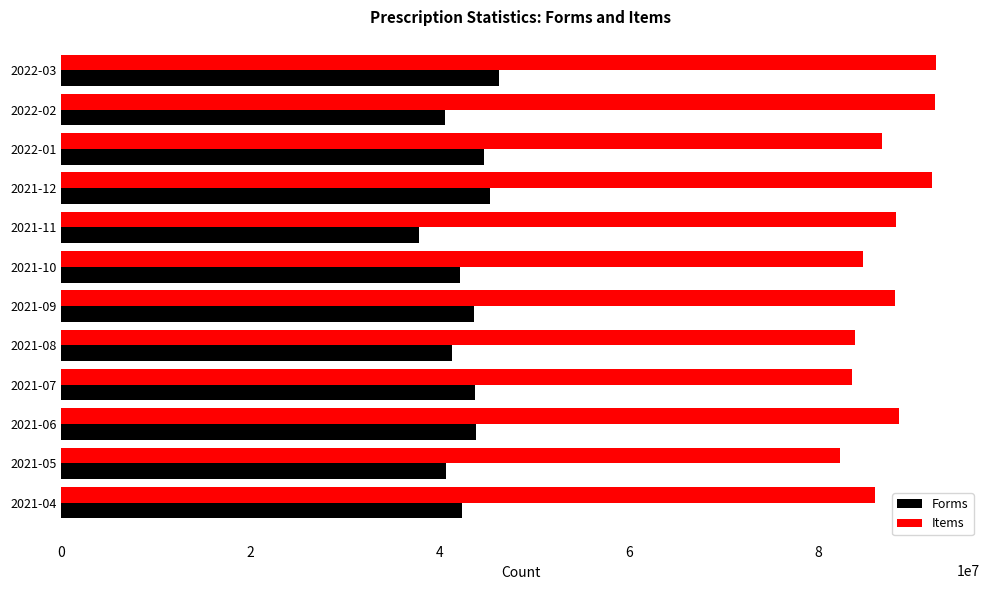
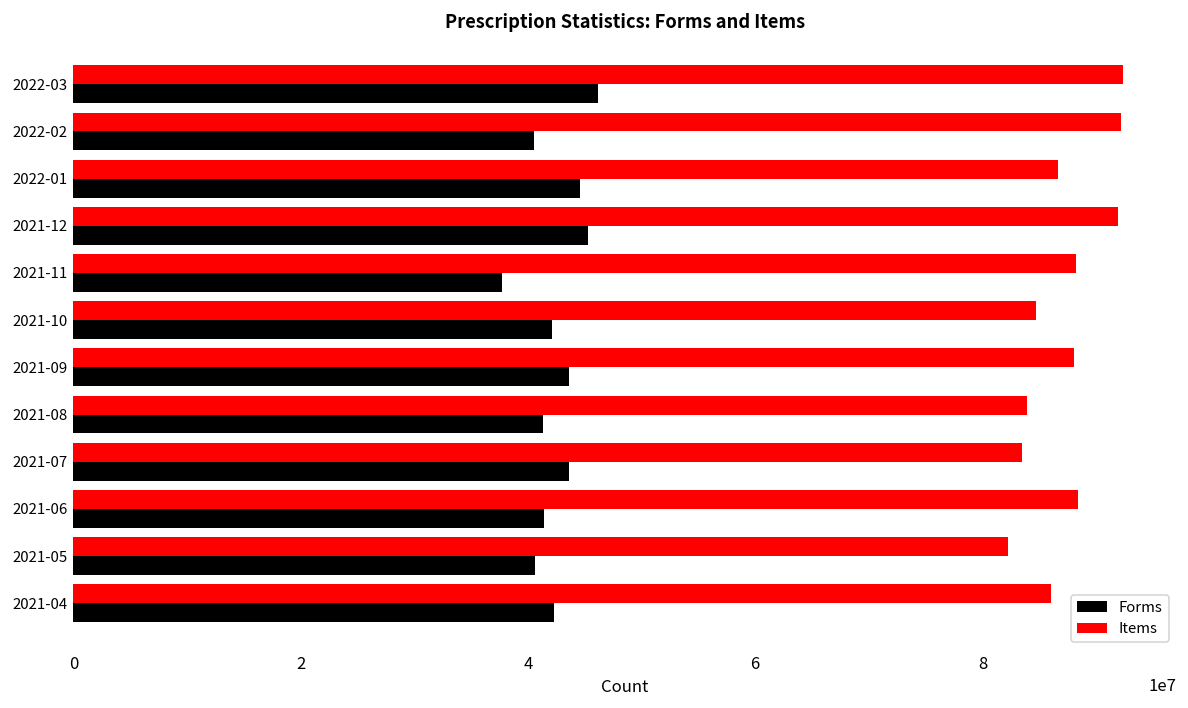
  {
    "Forms": {
      "2022-03": 46000000,
      "2022-02": 41000000,
      "2022-01": 45000000,
      "2021-12": 45000000,
      "2021-11": 38000000,
      "2021-10": 42000000,
      "2021-09": 44000000,
      "2021-08": 41000000,
      "2021-07": 44000000,
-     "2021-06": 44000000,
+     "2021-06": 41000000,
      "2021-05": 41000000,
      "2021-04": 42000000
    },
    "Items": {
      "2022-03": 92000000,
      "2022-02": 92000000,
      "2022-01": 87000000,
      "2021-12": 92000000,
      "2021-11": 88000000,
      "2021-10": 85000000,
      "2021-09": 88000000,
      "2021-08": 84000000,
      "2021-07": 84000000,
      "2021-06": 88000000,
      "2021-05": 82000000,
      "2021-04": 86000000
    }
  }
